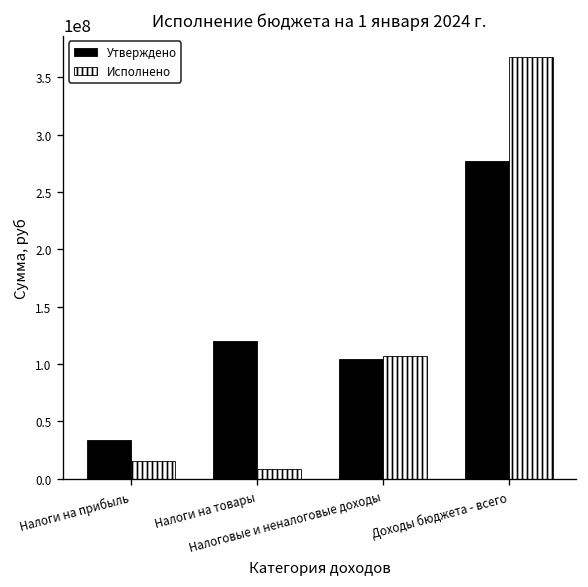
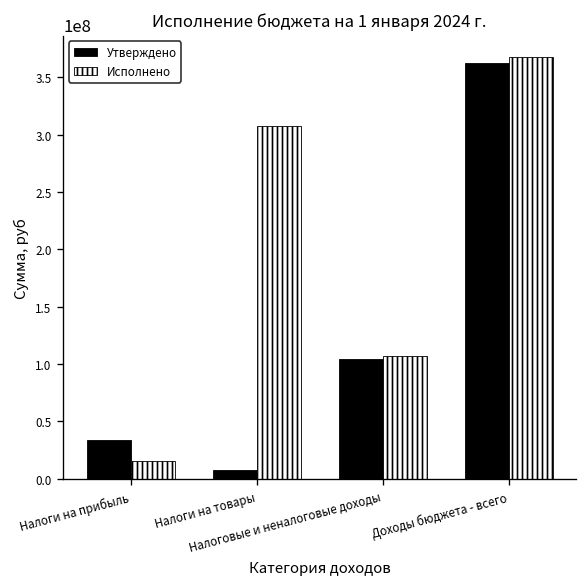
  {
    "Утверждено": {
      "Налоги на прибыль": 30000000,
-     "Налоги на товары": 120000000,
+     "Налоги на товары": 10000000,
      "Налоговые и неналоговые доходы": 100000000,
-     "Доходы бюджета - всего": 280000000
+     "Доходы бюджета - всего": 360000000
    },
    "Исполнено": {
      "Налоги на прибыль": 20000000,
-     "Налоги на товары": 10000000,
+     "Налоги на товары": 310000000,
      "Налоговые и неналоговые доходы": 110000000,
      "Доходы бюджета - всего": 370000000
    }
  }
